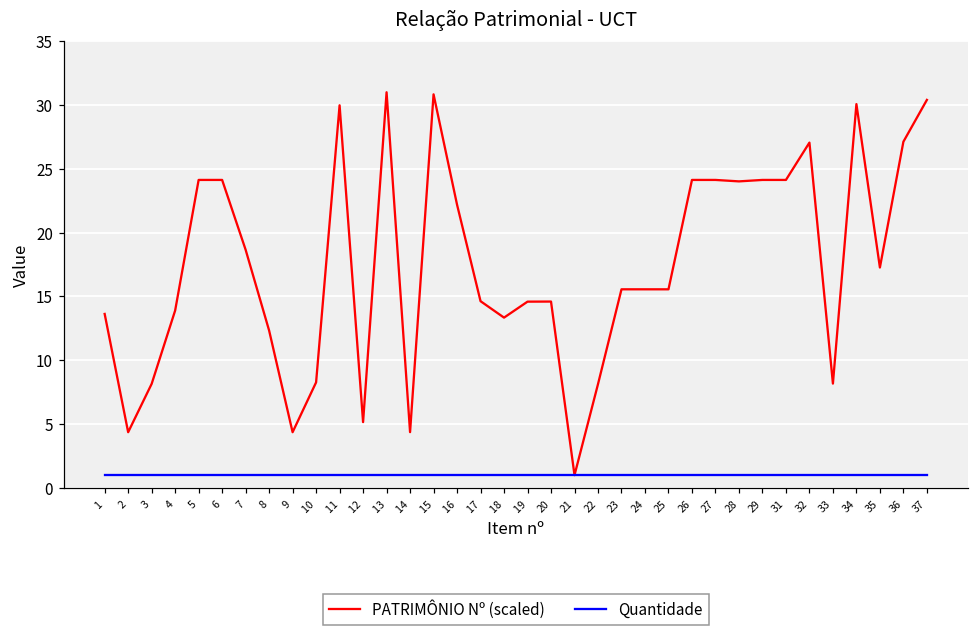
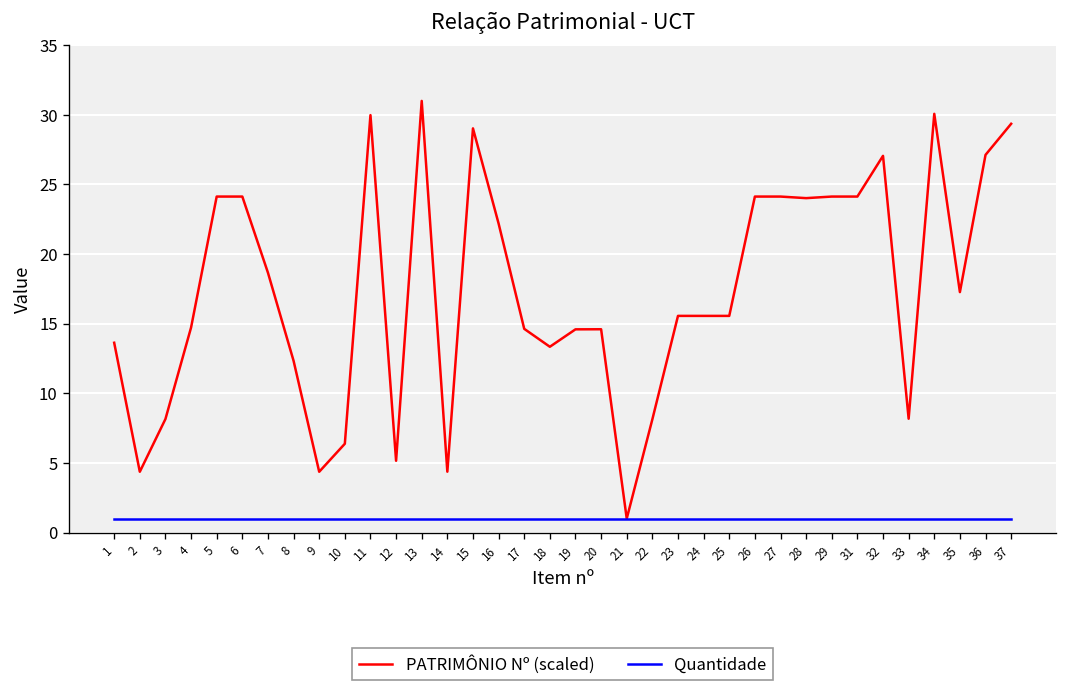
  {
    "PATRIMÔNIO Nº (scaled)": {
      "1": 13.6,
      "2": 4.4,
      "3": 8.2,
-     "4": 13.9,
+     "4": 14.7,
      "5": 24.1,
      "6": 24.1,
      "7": 18.7,
      "8": 12.3,
      "9": 4.4,
-     "10": 8.3,
+     "10": 6.4,
      "11": 30.0,
      "12": 5.2,
      "13": 31.0,
      "14": 4.4,
-     "15": 30.8,
+     "15": 29.0,
      "16": 22.2,
      "17": 14.6,
      "18": 13.3,
      "19": 14.6,
      "20": 14.6,
      "22": 8.1,
      "23": 15.6,
      "24": 15.6,
      "25": 15.6,
      "26": 24.1,
      "27": 24.1,
      "28": 24.0,
      "29": 24.1,
      "31": 24.1,
      "32": 27.1,
      "33": 8.2,
      "34": 30.1,
      "35": 17.3,
      "36": 27.1,
-     "37": 30.4
+     "37": 29.4
    },
    "Quantidade": {
      "1": 1.0,
      "2": 1.0,
      "3": 1.0,
      "4": 1.0,
      "5": 1.0,
      "6": 1.0,
      "7": 1.0,
      "8": 1.0,
      "9": 1.0,
      "10": 1.0,
      "11": 1.0,
      "12": 1.0,
      "13": 1.0,
      "14": 1.0,
      "15": 1.0,
      "16": 1.0,
      "17": 1.0,
      "18": 1.0,
      "19": 1.0,
      "20": 1.0,
      "22": 1.0,
      "23": 1.0,
      "24": 1.0,
      "25": 1.0,
      "26": 1.0,
      "27": 1.0,
      "28": 1.0,
      "29": 1.0,
      "31": 1.0,
      "32": 1.0,
      "33": 1.0,
      "34": 1.0,
      "35": 1.0,
      "36": 1.0,
      "37": 1.0
    }
  }
